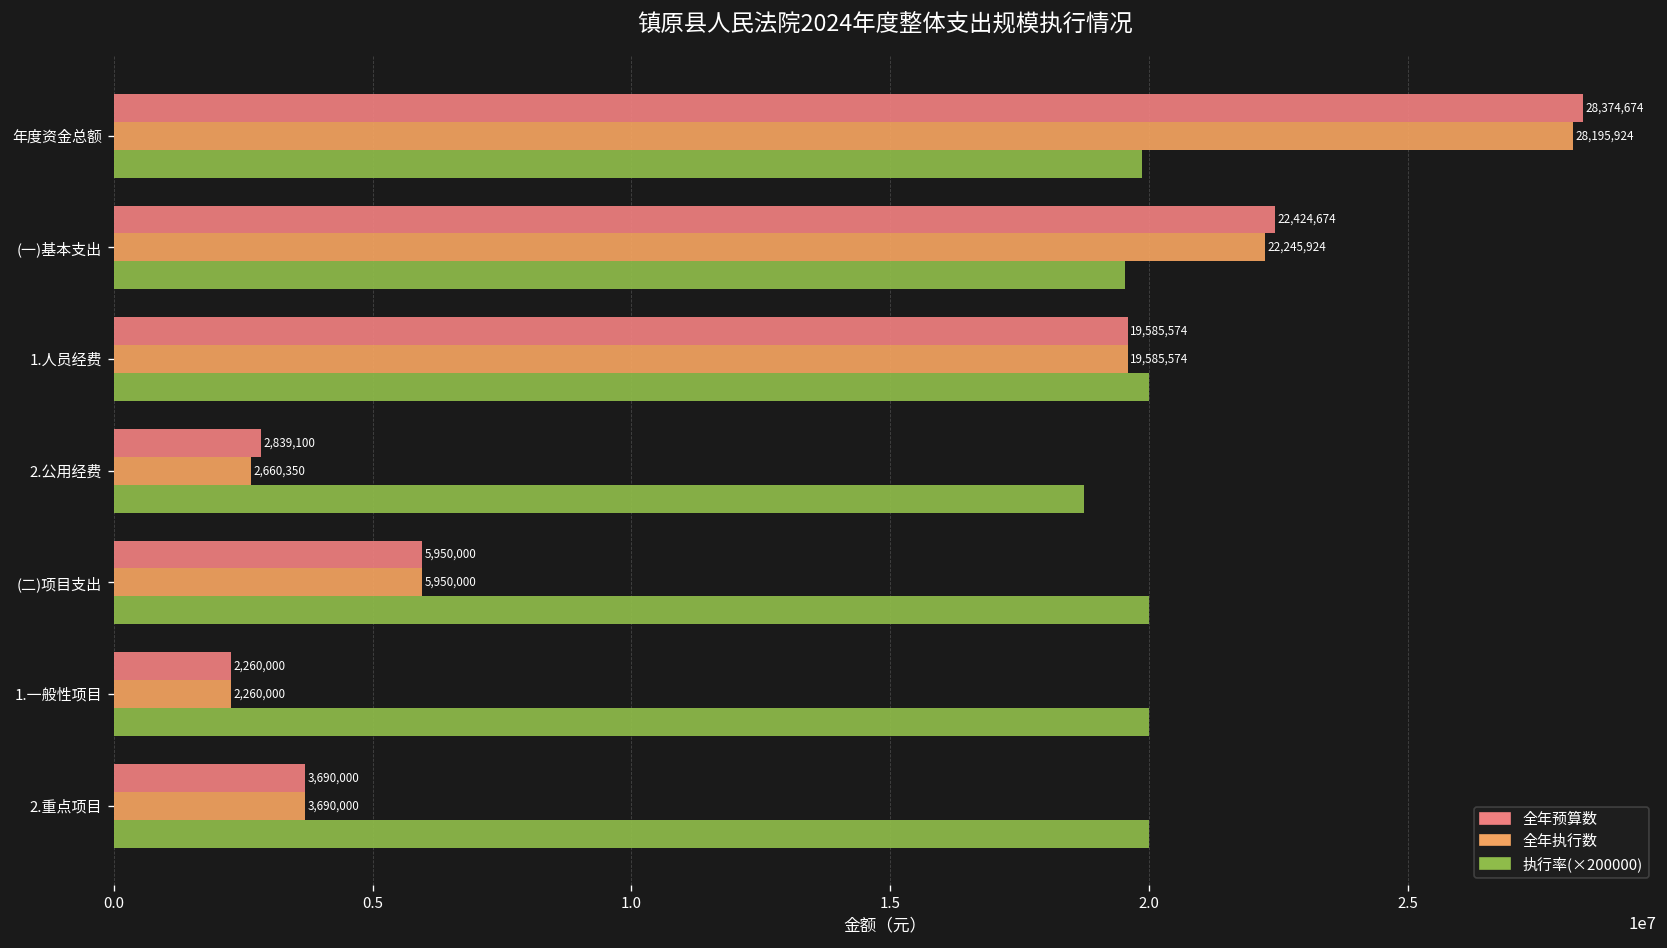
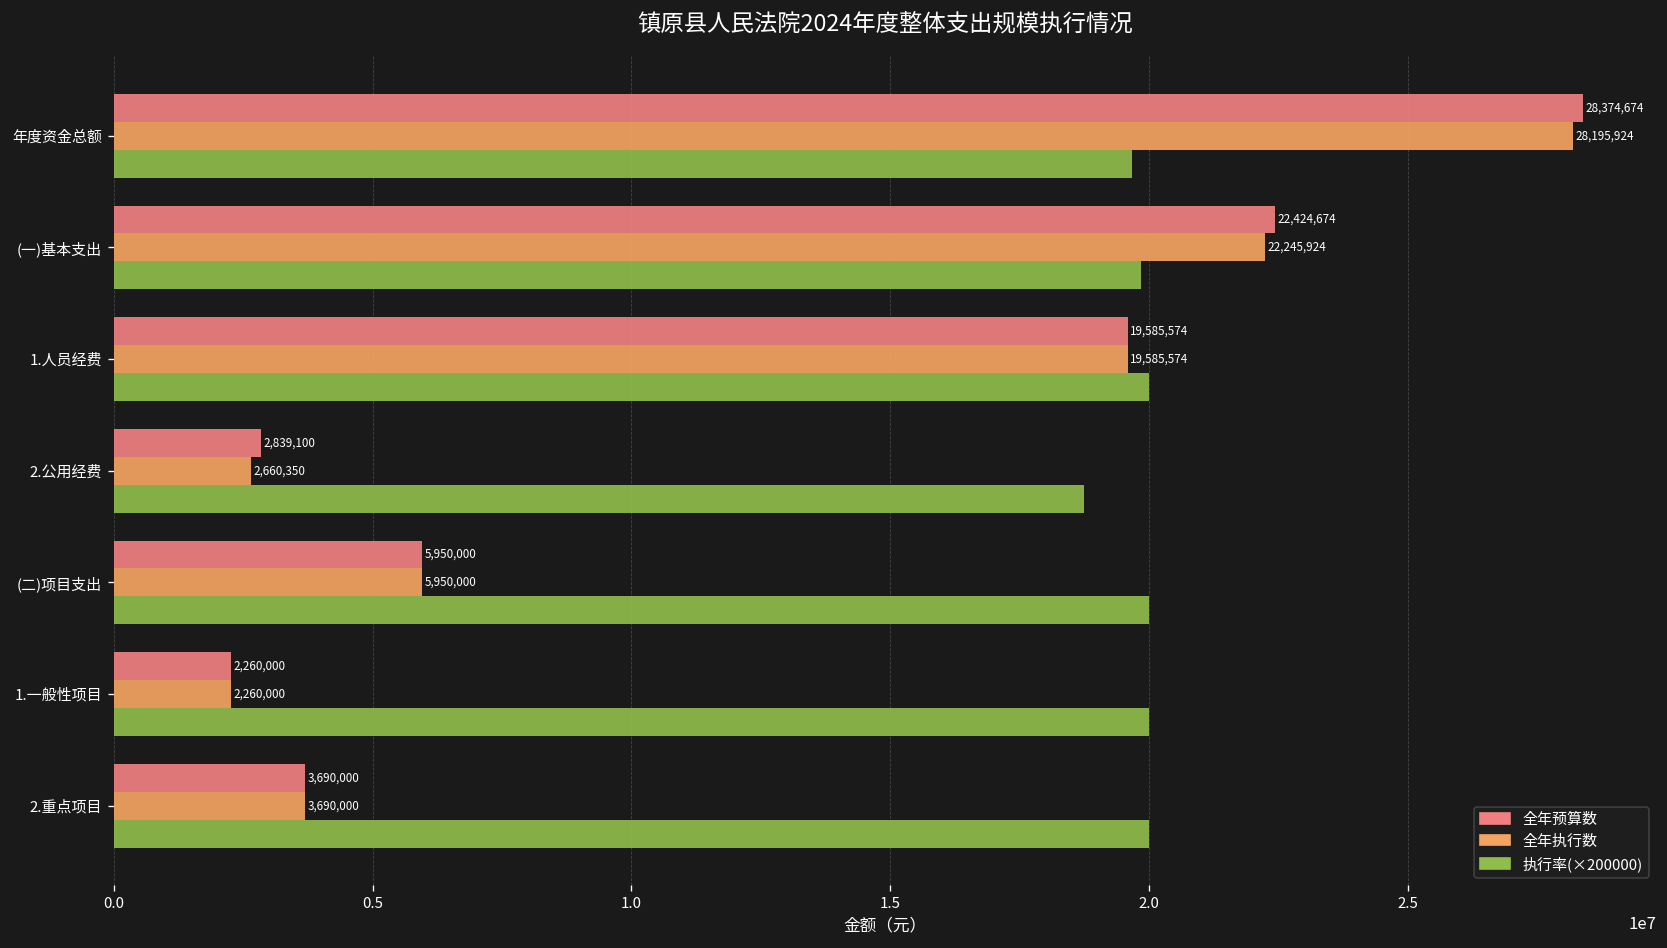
  {
    "执行率(×200000)": {
-     "年度资金总额": 19900000,
-     "(一)基本支出": 19500000,
+     "年度资金总额": 19700000,
+     "(一)基本支出": 19800000,
      "1.人员经费": 20000000,
      "2.公用经费": 18700000,
      "(二)项目支出": 20000000,
      "1.一般性项目": 20000000,
      "2.重点项目": 20000000
    }
  }
